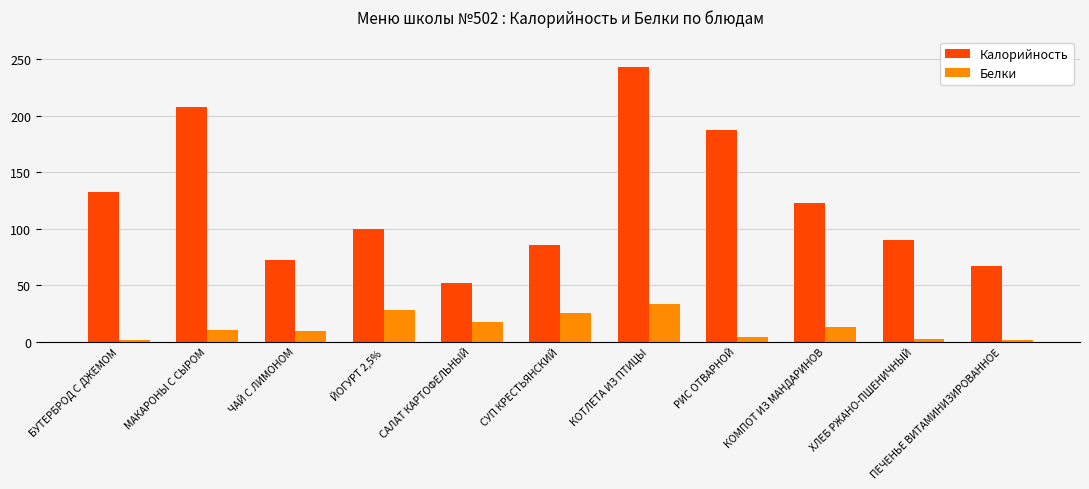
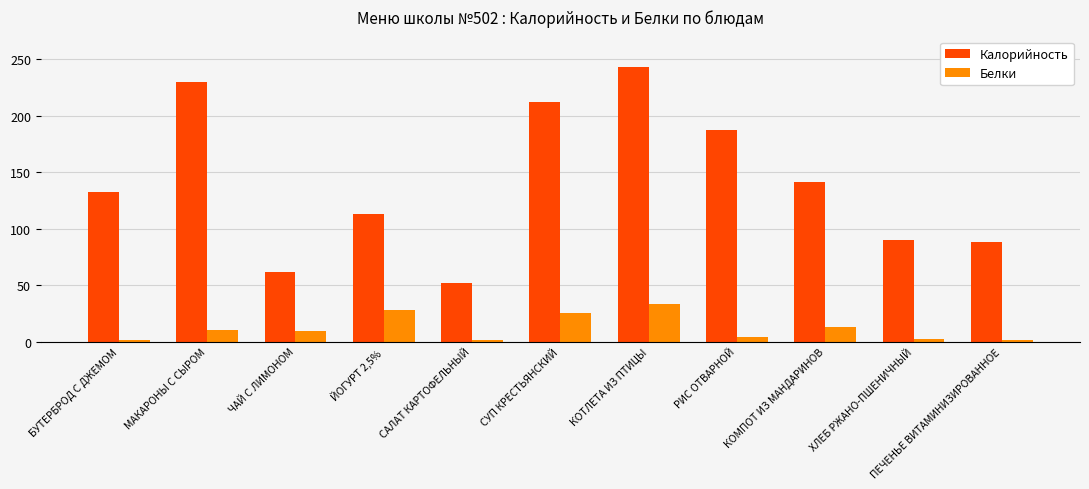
  {
    "Калорийность": {
      "БУТЕРБРОД С ДЖЕМОМ": 132,
-     "МАКАРОНЫ С СЫРОМ": 208,
-     "ЧАЙ С ЛИМОНОМ": 72,
-     "ЙОГУРТ 2,5%": 100,
+     "МАКАРОНЫ С СЫРОМ": 230,
+     "ЧАЙ С ЛИМОНОМ": 62,
+     "ЙОГУРТ 2,5%": 113,
      "САЛАТ КАРТОФЕЛЬНЫЙ": 52,
-     "СУП КРЕСТЬЯНСКИЙ": 86,
+     "СУП КРЕСТЬЯНСКИЙ": 212,
      "КОТЛЕТА ИЗ ПТИЦЫ": 243,
      "РИС ОТВАРНОЙ": 187,
-     "КОМПОТ ИЗ МАНДАРИНОВ": 123,
+     "КОМПОТ ИЗ МАНДАРИНОВ": 141,
      "ХЛЕБ РЖАНО-ПШЕНИЧНЫЙ": 90,
-     "ПЕЧЕНЬЕ ВИТАМИНИЗИРОВАННОЕ": 67
+     "ПЕЧЕНЬЕ ВИТАМИНИЗИРОВАННОЕ": 88
    },
    "Белки": {
      "МАКАРОНЫ С СЫРОМ": 11,
      "ЧАЙ С ЛИМОНОМ": 10,
      "ЙОГУРТ 2,5%": 28,
-     "САЛАТ КАРТОФЕЛЬНЫЙ": 18,
+     "САЛАТ КАРТОФЕЛЬНЫЙ": 1,
      "СУП КРЕСТЬЯНСКИЙ": 25,
      "КОТЛЕТА ИЗ ПТИЦЫ": 34,
      "РИС ОТВАРНОЙ": 4,
      "КОМПОТ ИЗ МАНДАРИНОВ": 13,
      "ХЛЕБ РЖАНО-ПШЕНИЧНЫЙ": 3
    }
  }
